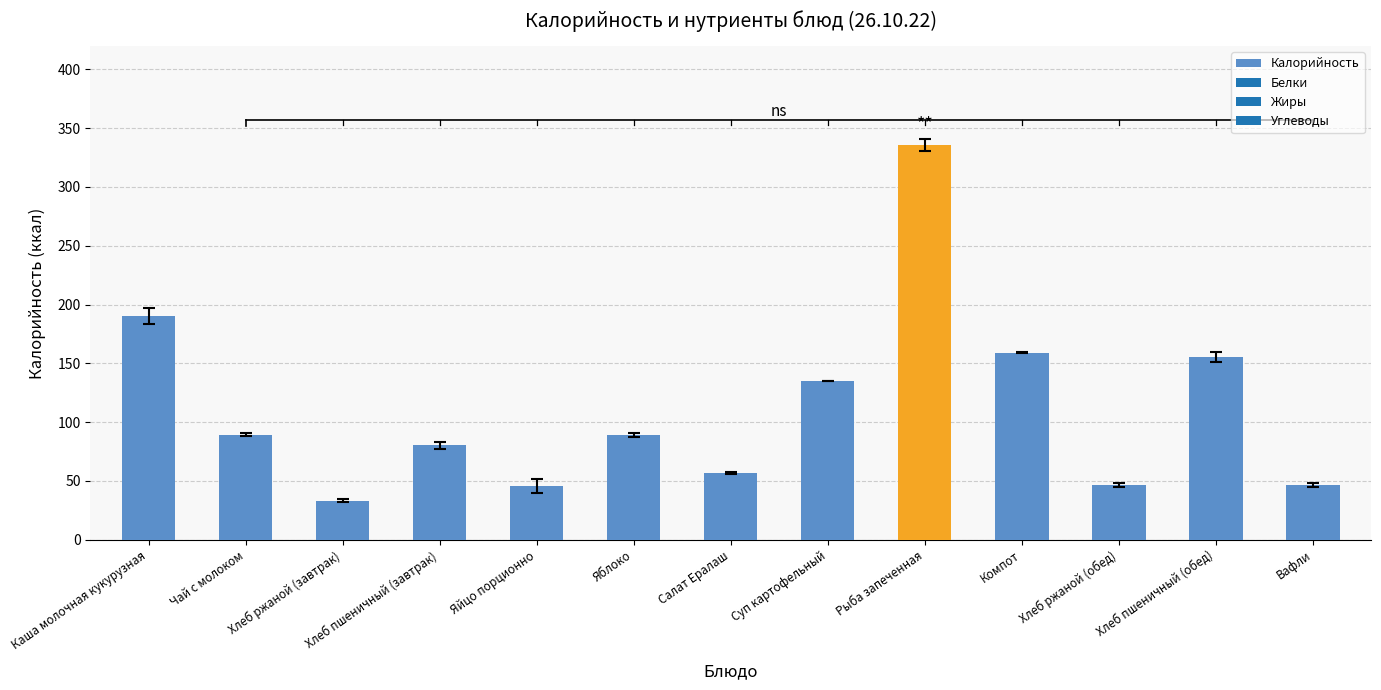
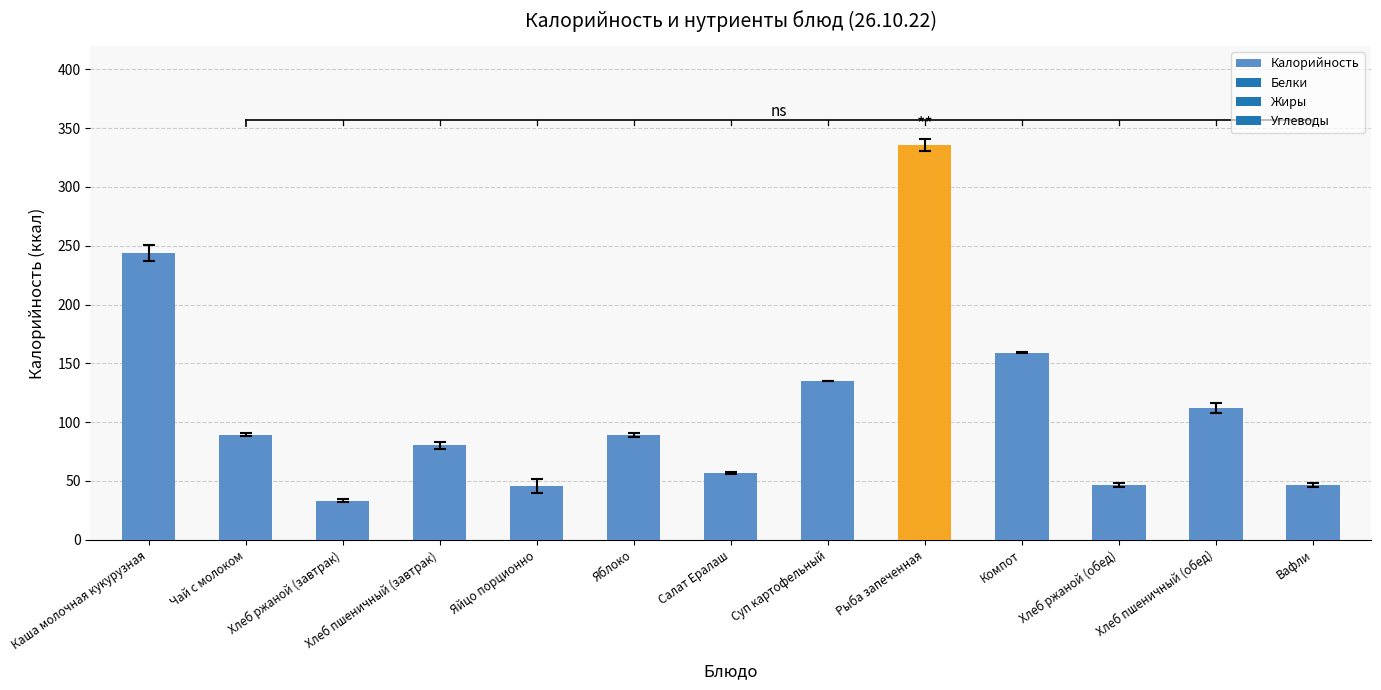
  {
    "Калорийность": {
-     "Каша молочная кукурузная": 190,
+     "Каша молочная кукурузная": 244,
      "Чай с молоком": 89,
      "Хлеб ржаной (завтрак)": 33,
      "Хлеб пшеничный (завтрак)": 80,
      "Яйцо порционно": 46,
      "Яблоко": 89,
      "Салат Ералаш": 57,
      "Суп картофельный": 135,
      "Рыба запеченная": 336,
      "Компот": 159,
      "Хлеб ржаной (обед)": 46,
-     "Хлеб пшеничный (обед)": 155,
+     "Хлеб пшеничный (обед)": 112,
      "Вафли": 46
    }
  }
